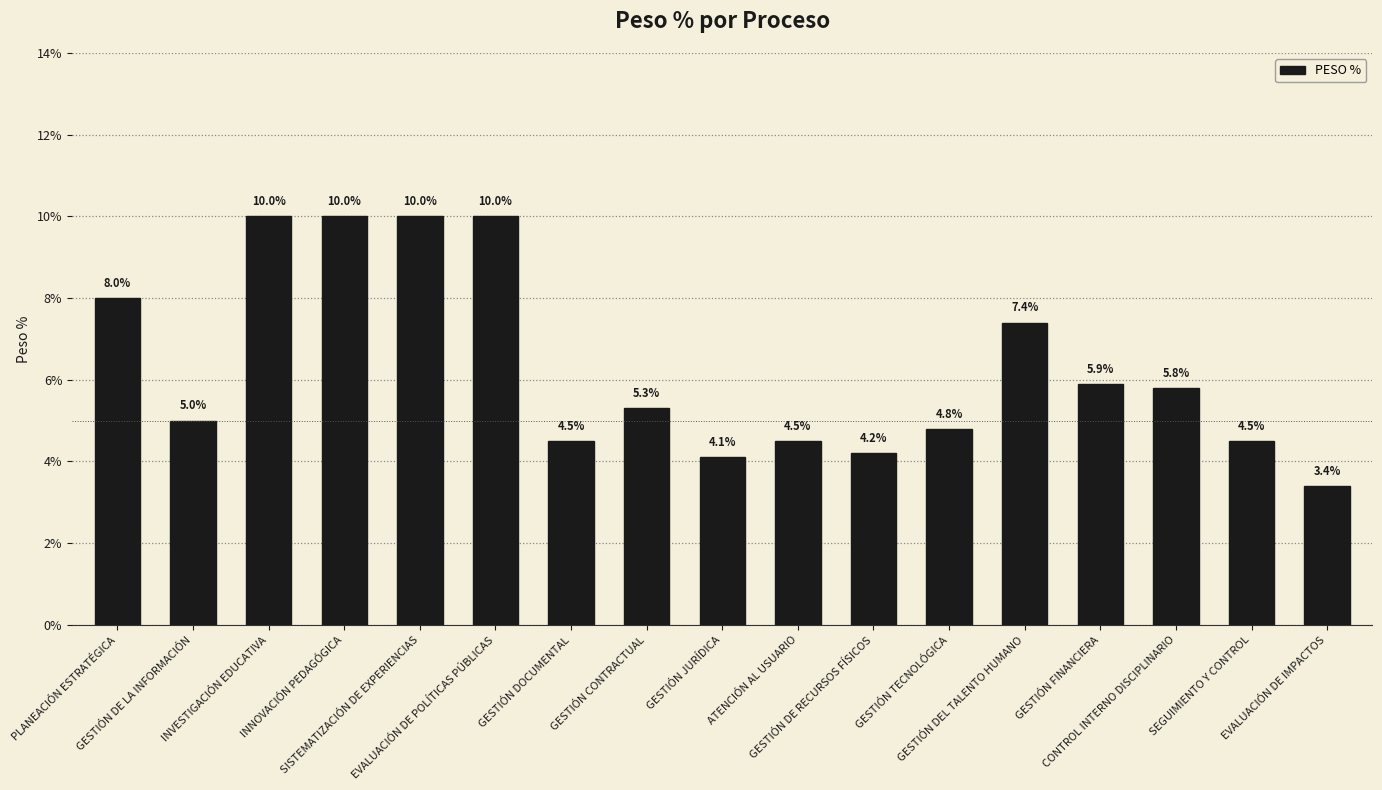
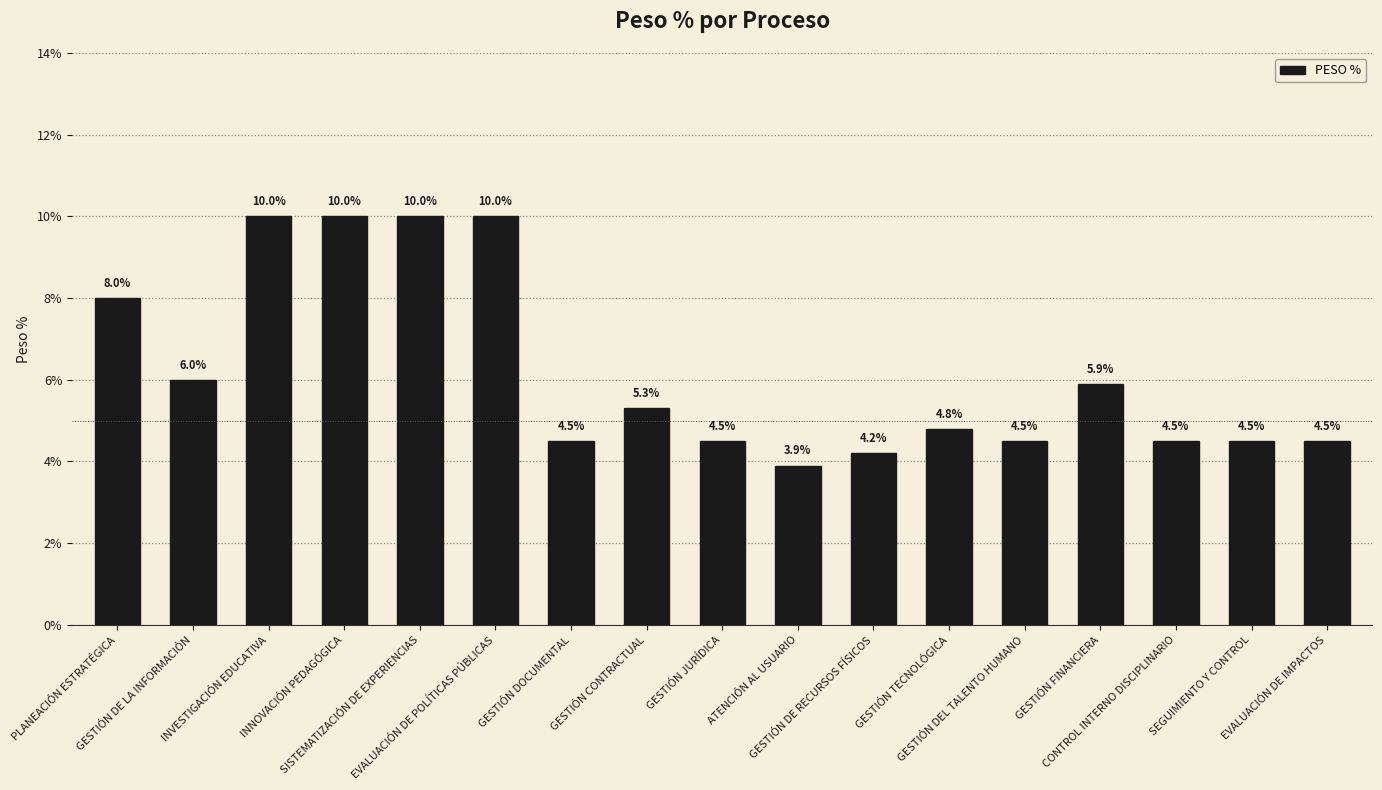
  {
    "PLANEACIÓN ESTRATÉGICA": "8.0%",
-   "GESTIÓN DE LA INFORMACIÓN": "5.0%",
+   "GESTIÓN DE LA INFORMACIÓN": "6.0%",
    "INVESTIGACIÓN EDUCATIVA": "10.0%",
    "INNOVACIÓN PEDAGÓGICA": "10.0%",
    "SISTEMATIZACIÓN DE EXPERIENCIAS": "10.0%",
    "EVALUACIÓN DE POLÍTICAS PÚBLICAS": "10.0%",
    "GESTIÓN DOCUMENTAL": "4.5%",
    "GESTIÓN CONTRACTUAL": "5.3%",
-   "GESTIÓN JURÍDICA": "4.1%",
-   "ATENCIÓN AL USUARIO": "4.5%",
+   "GESTIÓN JURÍDICA": "4.5%",
+   "ATENCIÓN AL USUARIO": "3.9%",
    "GESTIÓN DE RECURSOS FÍSICOS": "4.2%",
    "GESTIÓN TECNOLÓGICA": "4.8%",
-   "GESTIÓN DEL TALENTO HUMANO": "7.4%",
+   "GESTIÓN DEL TALENTO HUMANO": "4.5%",
    "GESTIÓN FINANCIERA": "5.9%",
-   "CONTROL INTERNO DISCIPLINARIO": "5.8%",
+   "CONTROL INTERNO DISCIPLINARIO": "4.5%",
    "SEGUIMIENTO Y CONTROL": "4.5%",
-   "EVALUACIÓN DE IMPACTOS": "3.4%"
+   "EVALUACIÓN DE IMPACTOS": "4.5%"
  }
